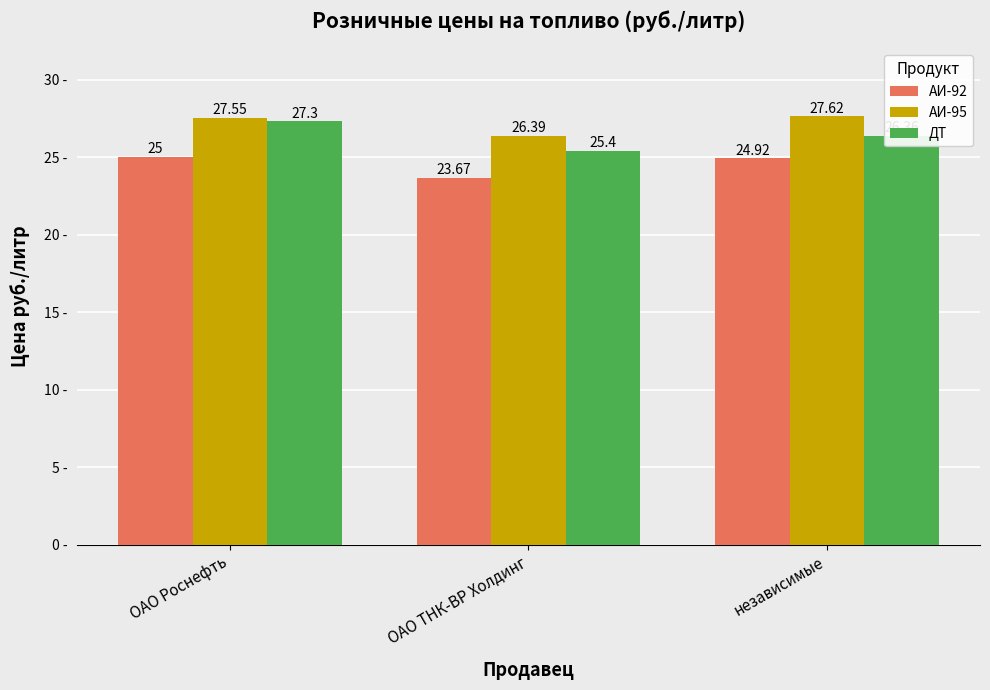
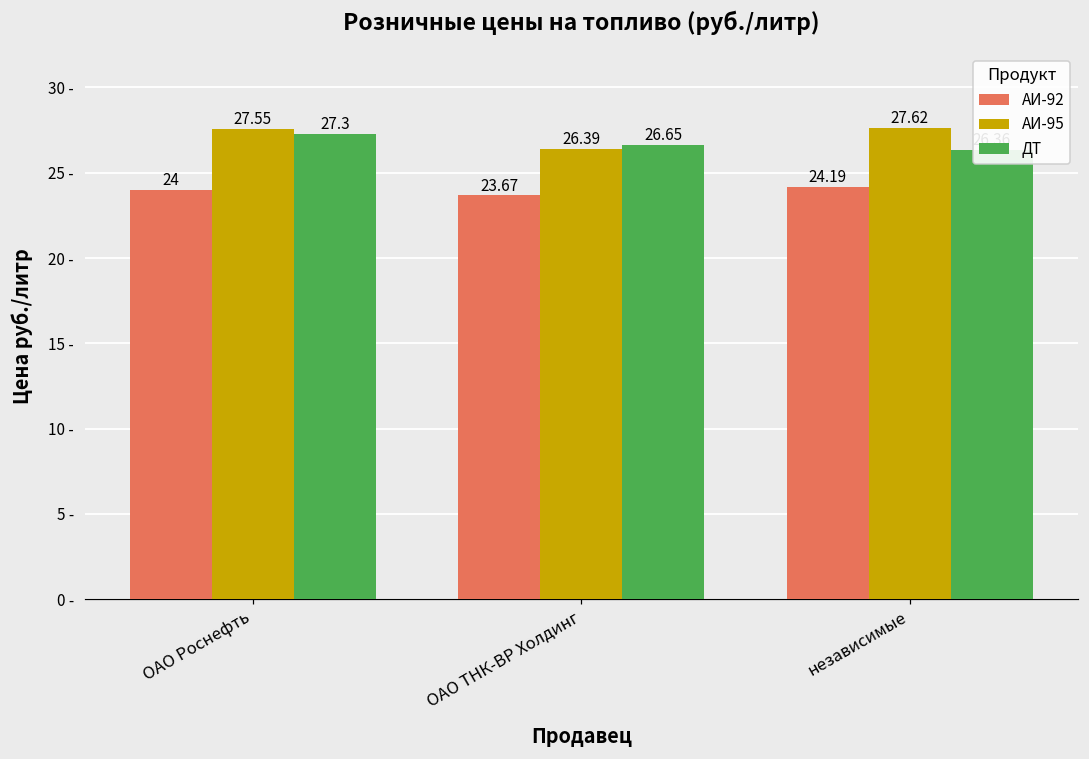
  {
    "АИ-92": {
-     "ОАО Роснефть": 25,
+     "ОАО Роснефть": 24,
      "ОАО ТНК-ВР Холдинг": 23.67,
-     "независимые": 24.92
+     "независимые": 24.19
    },
    "АИ-95": {
      "ОАО Роснефть": 27.55,
      "ОАО ТНК-ВР Холдинг": 26.39,
      "независимые": 27.62
    },
    "ДТ": {
      "ОАО Роснефть": 27.3,
-     "ОАО ТНК-ВР Холдинг": 25.4
+     "ОАО ТНК-ВР Холдинг": 26.65
    }
  }
